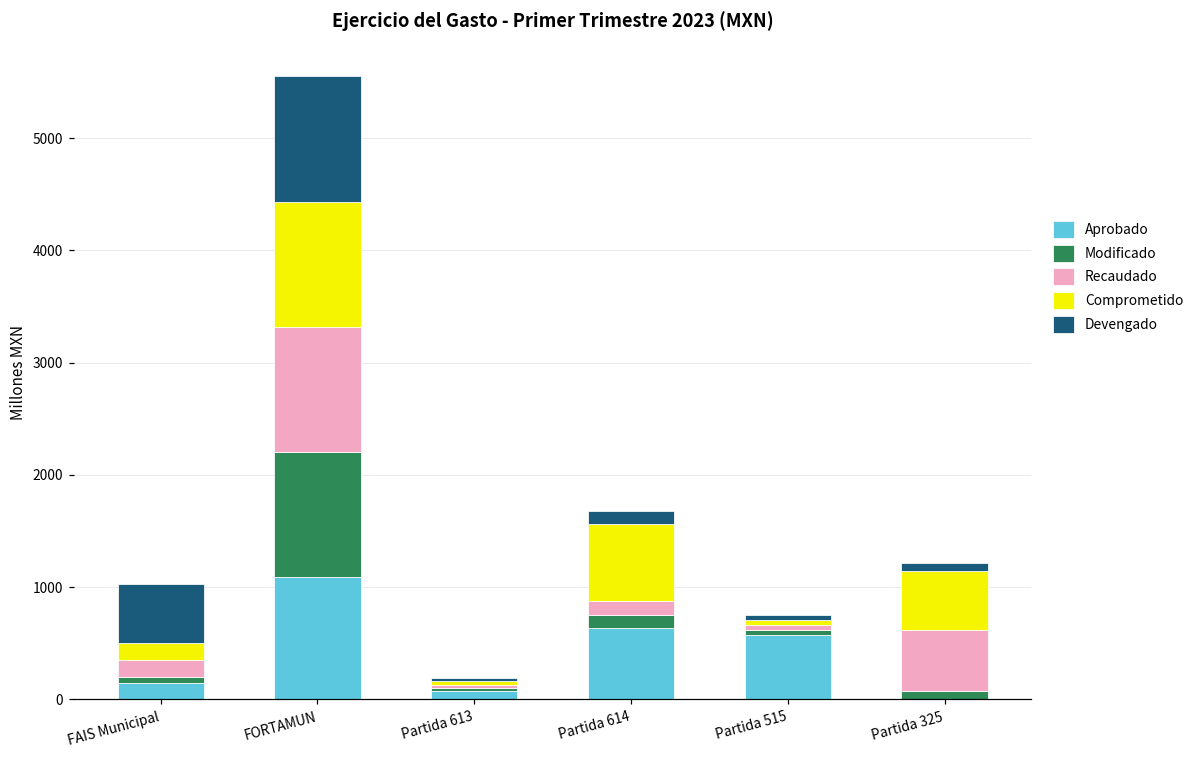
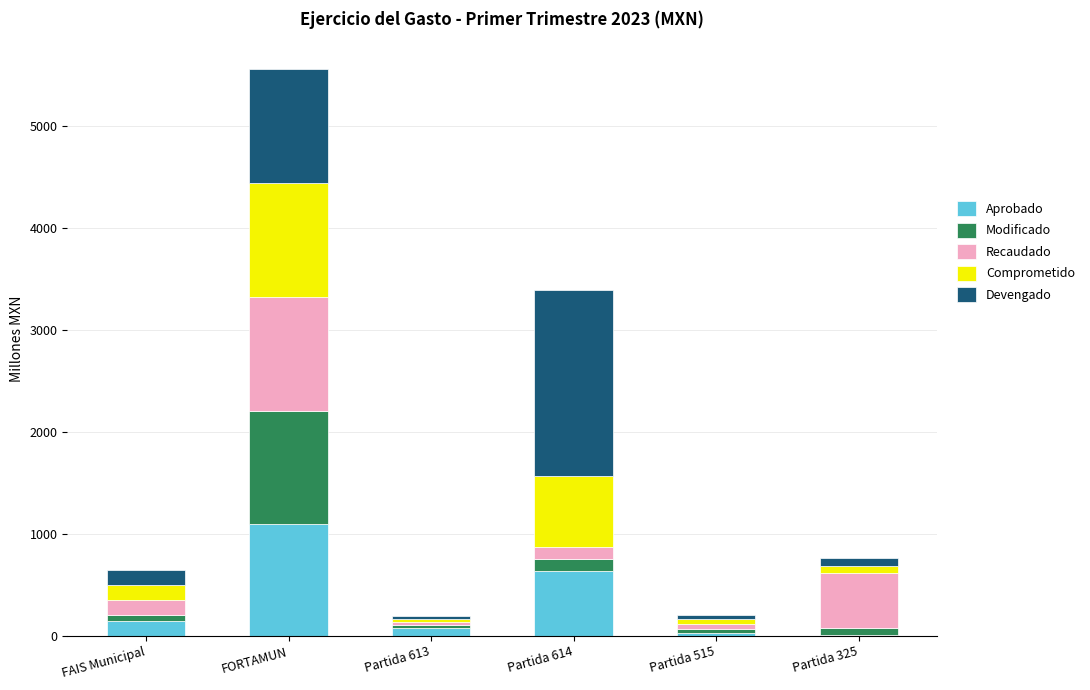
  {
    "Aprobado": {
      "FAIS Municipal": 150,
      "FORTAMUN": 1090,
      "Partida 613": 70,
      "Partida 614": 640,
-     "Partida 515": 570
+     "Partida 515": 20
    },
    "Modificado": {
      "FAIS Municipal": 50,
      "FORTAMUN": 1110,
      "Partida 613": 30,
      "Partida 614": 120,
      "Partida 515": 50,
      "Partida 325": 70
    },
    "Recaudado": {
      "FAIS Municipal": 150,
      "FORTAMUN": 1110,
      "Partida 613": 30,
      "Partida 614": 120,
      "Partida 515": 50,
      "Partida 325": 540
    },
    "Comprometido": {
      "FAIS Municipal": 150,
      "FORTAMUN": 1110,
      "Partida 613": 30,
      "Partida 614": 690,
      "Partida 515": 50,
-     "Partida 325": 530
+     "Partida 325": 70
    },
    "Devengado": {
-     "FAIS Municipal": 530,
+     "FAIS Municipal": 150,
      "FORTAMUN": 1110,
      "Partida 613": 30,
-     "Partida 614": 120,
+     "Partida 614": 1830,
      "Partida 515": 50,
      "Partida 325": 70
    }
  }
